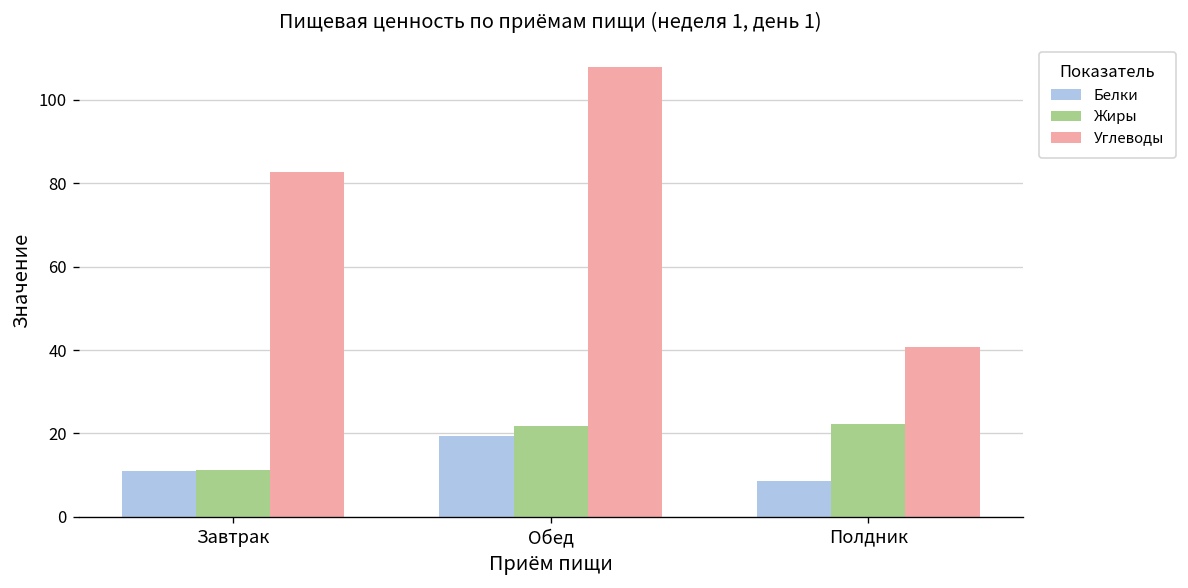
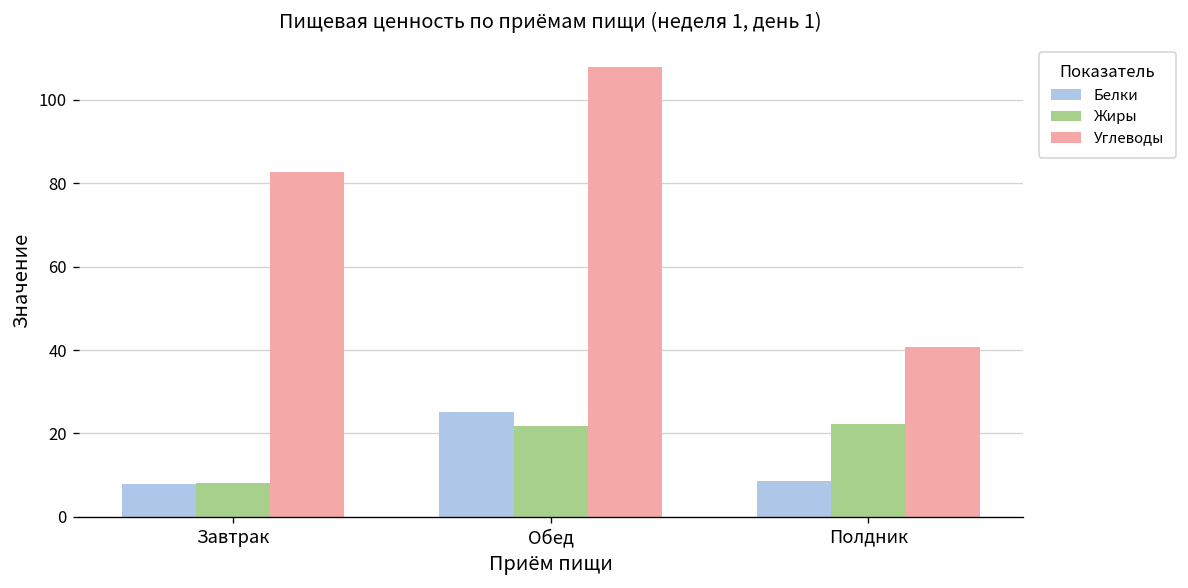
  {
    "Белки": {
-     "Завтрак": 11,
-     "Обед": 19,
+     "Завтрак": 8,
+     "Обед": 25,
      "Полдник": 9
    },
    "Жиры": {
-     "Завтрак": 11,
+     "Завтрак": 8,
      "Обед": 22,
      "Полдник": 22
    },
    "Углеводы": {
      "Завтрак": 83,
      "Обед": 108,
      "Полдник": 41
    }
  }
